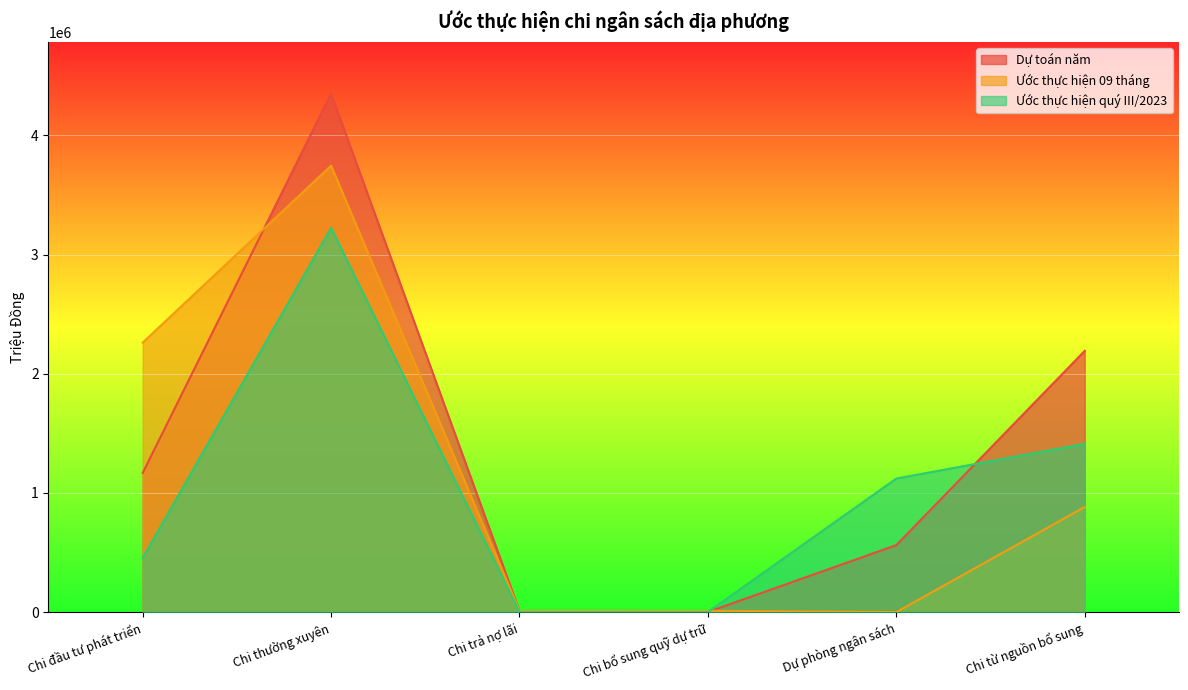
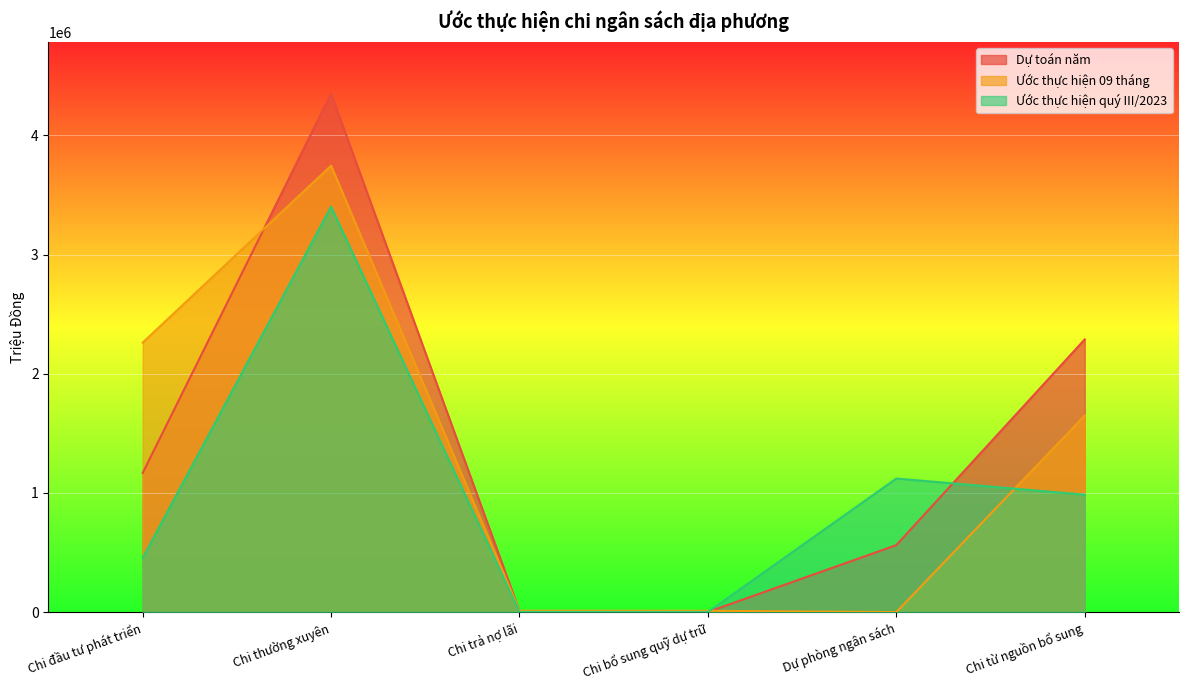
  {
    "Dự toán năm": {
      "Chi đầu tư phát triển": 1170000,
      "Chi thường xuyên": 4350000,
      "Dự phòng ngân sách": 560000,
-     "Chi từ nguồn bổ sung": 2190000
+     "Chi từ nguồn bổ sung": 2290000
    },
    "Ước thực hiện 09 tháng": {
      "Chi đầu tư phát triển": 2260000,
      "Chi thường xuyên": 3750000,
      "Dự phòng ngân sách": 0,
-     "Chi từ nguồn bổ sung": 880000
+     "Chi từ nguồn bổ sung": 1650000
    },
    "Ước thực hiện quý III/2023": {
      "Chi đầu tư phát triển": 450000,
-     "Chi thường xuyên": 3220000,
+     "Chi thường xuyên": 3400000,
      "Dự phòng ngân sách": 1120000,
-     "Chi từ nguồn bổ sung": 1410000
+     "Chi từ nguồn bổ sung": 990000
    }
  }
